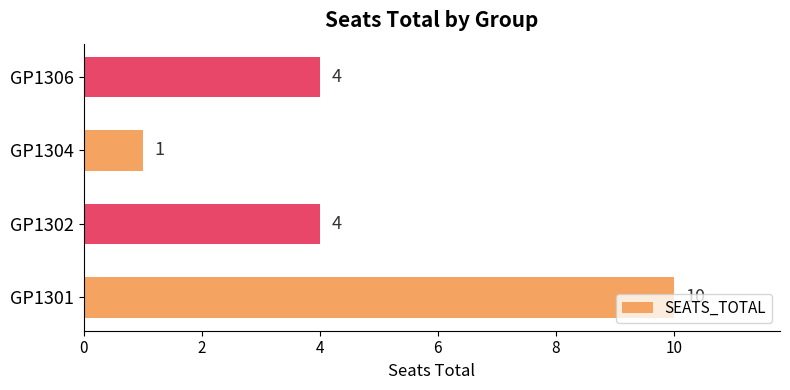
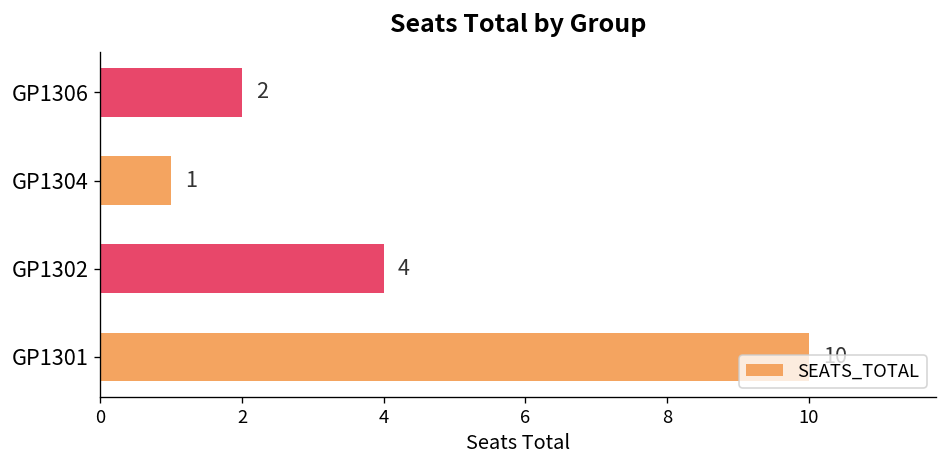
  {
-   "GP1306": 4,
+   "GP1306": 2,
    "GP1304": 1,
    "GP1302": 4
  }
